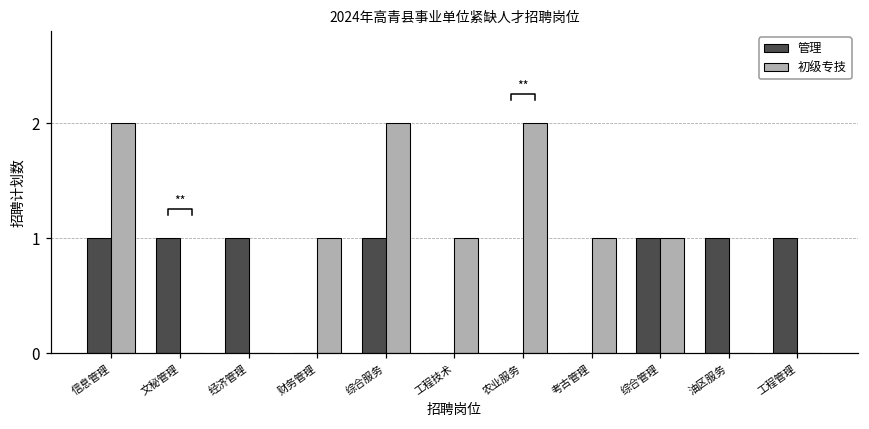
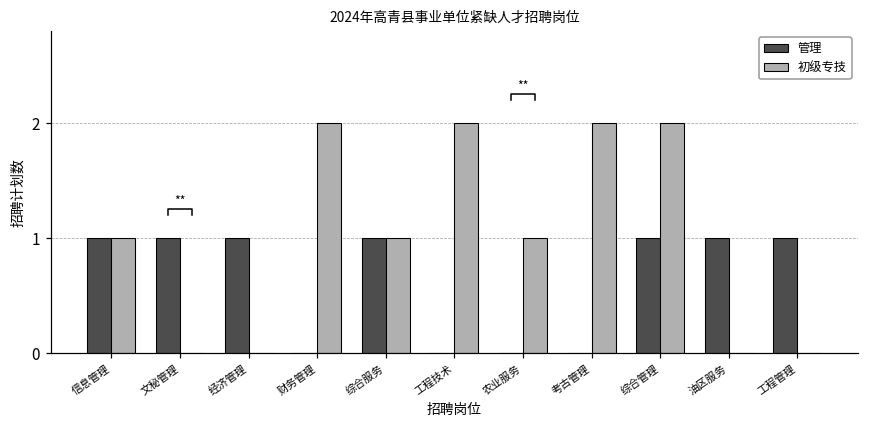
  {
    "管理": {
      "信息管理": 1,
      "文秘管理": 1,
      "经济管理": 1,
      "财务管理": 0,
      "综合服务": 1,
      "工程技术": 0,
      "农业服务": 0,
      "考古管理": 0,
      "综合管理": 1,
      "油区服务": 1,
      "工程管理": 1
    },
    "初级专技": {
-     "信息管理": 2,
+     "信息管理": 1,
      "文秘管理": 0,
      "经济管理": 0,
-     "财务管理": 1,
-     "综合服务": 2,
-     "工程技术": 1,
-     "农业服务": 2,
-     "考古管理": 1,
-     "综合管理": 1,
+     "财务管理": 2,
+     "综合服务": 1,
+     "工程技术": 2,
+     "农业服务": 1,
+     "考古管理": 2,
+     "综合管理": 2,
      "油区服务": 0,
      "工程管理": 0
    }
  }
